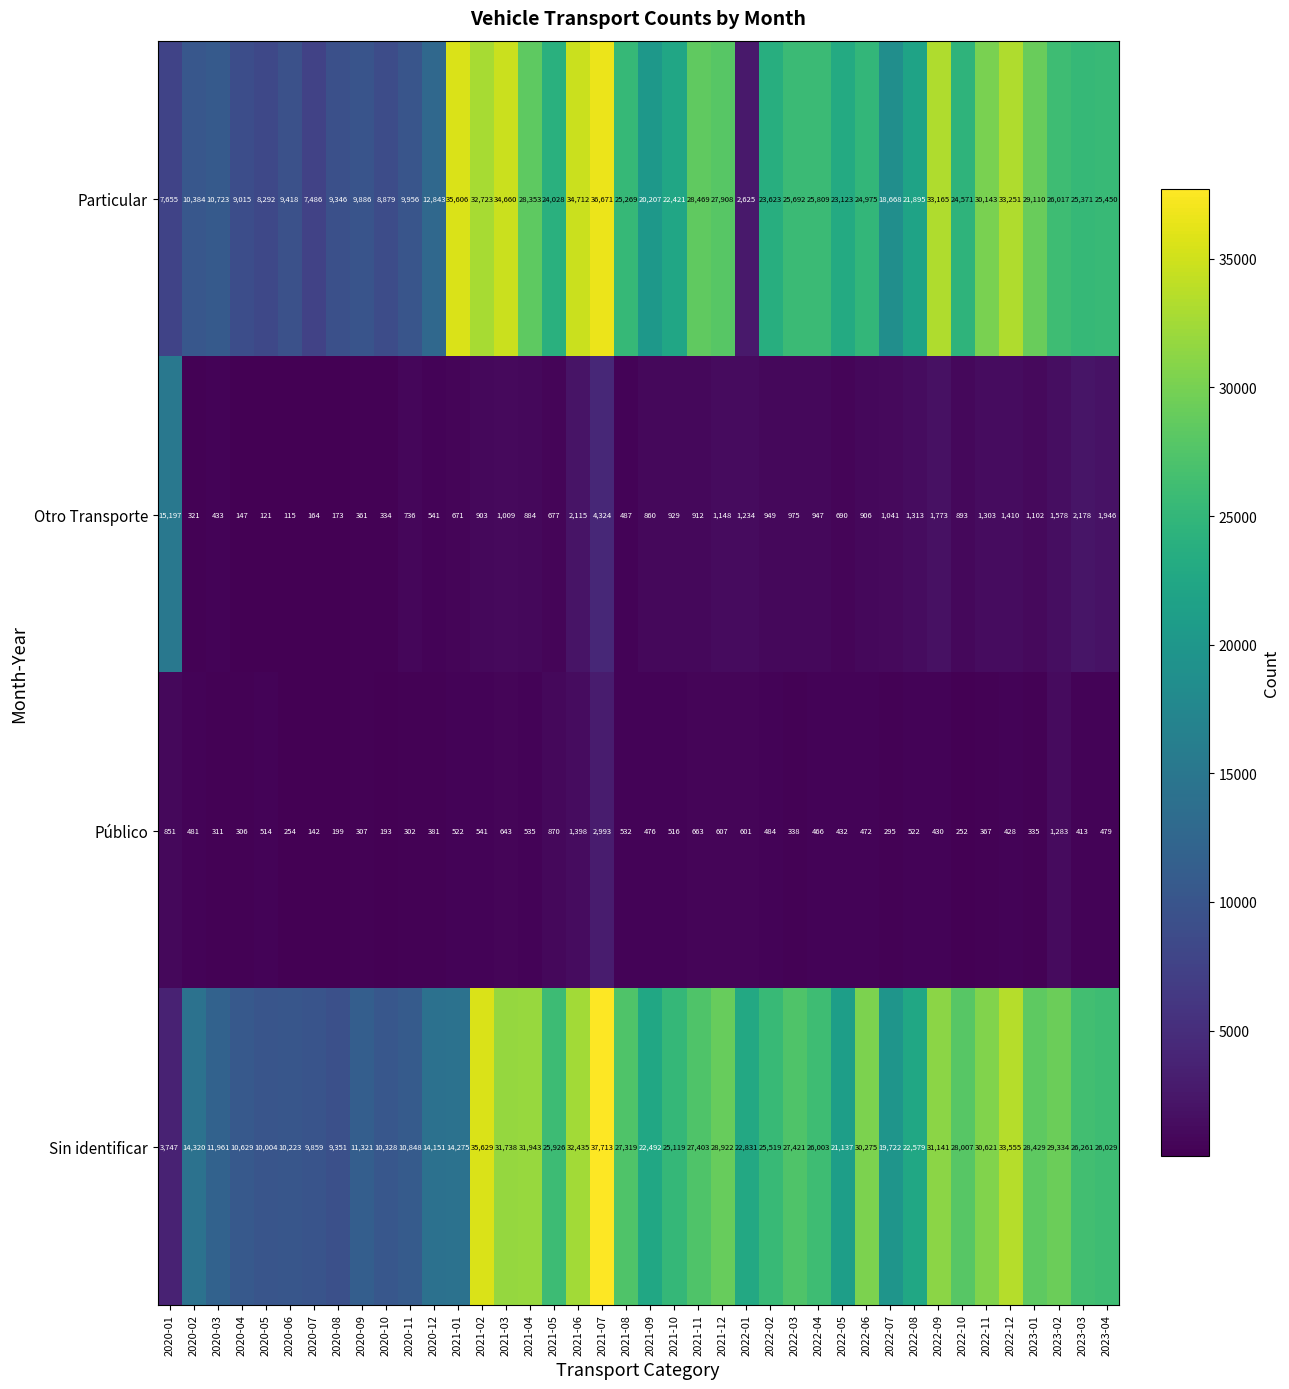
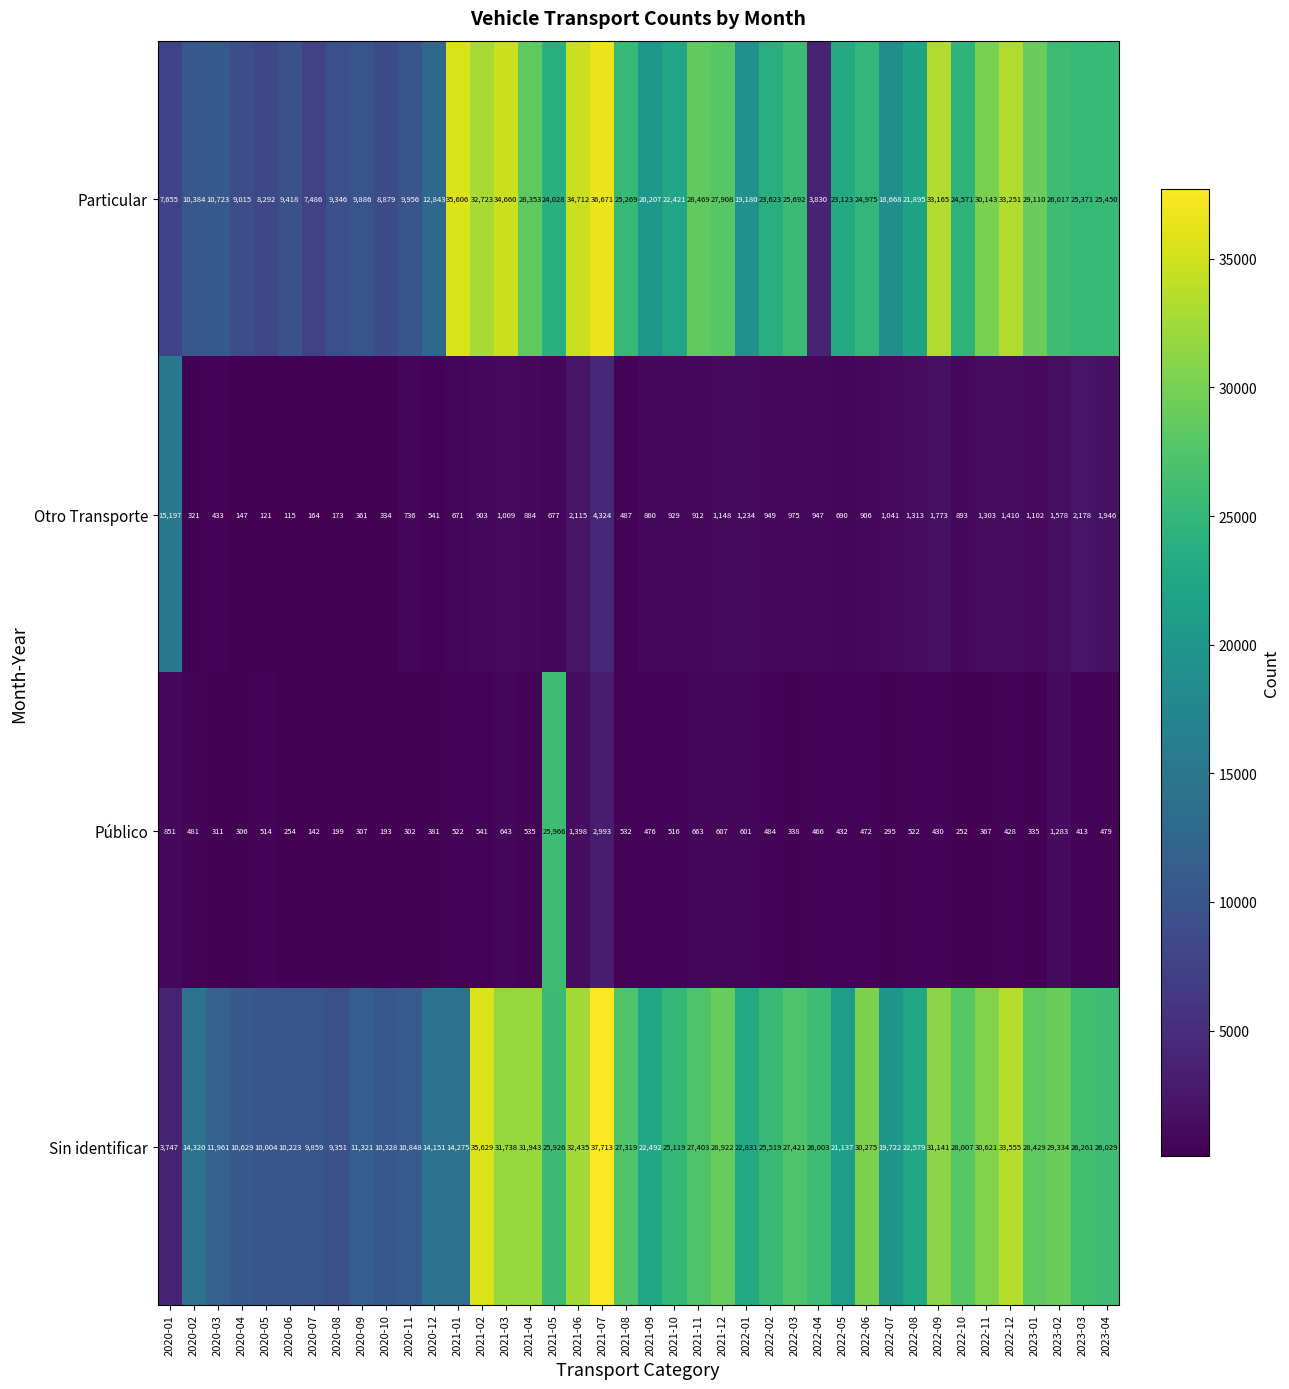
  {
    "Particular": {
      "2020-01": "7,655",
      "2020-02": "10,384",
      "2020-03": "10,723",
      "2020-04": "9,015",
      "2020-05": "8,292",
      "2020-06": "9,418",
      "2020-07": "7,486",
      "2020-08": "9,346",
      "2020-09": "9,886",
      "2020-10": "8,879",
      "2020-11": "9,956",
      "2020-12": "12,843",
      "2021-01": "35,606",
      "2021-02": "32,723",
      "2021-03": "34,660",
      "2021-04": "28,353",
      "2021-05": "24,028",
      "2021-06": "34,712",
      "2021-07": "36,671",
      "2021-08": "25,269",
      "2021-09": "20,207",
      "2021-10": "22,421",
      "2021-11": "28,469",
      "2021-12": "27,908",
-     "2022-01": "2,625",
+     "2022-01": "19,180",
      "2022-02": "23,623",
      "2022-03": "25,692",
-     "2022-04": "25,809",
+     "2022-04": "3,830",
      "2022-05": "23,123",
      "2022-06": "24,975",
      "2022-07": "18,668",
      "2022-08": "21,895",
      "2022-09": "33,165",
      "2022-10": "24,571",
      "2022-11": "30,143",
      "2022-12": "33,251",
      "2023-01": "29,110",
      "2023-02": "26,017",
      "2023-03": "25,371",
      "2023-04": "25,450"
    },
    "Otro Transporte": {
      "2020-01": "15,197",
      "2020-02": "321",
      "2020-03": "433",
      "2020-04": "147",
      "2020-05": "121",
      "2020-06": "115",
      "2020-07": "164",
      "2020-08": "173",
      "2020-09": "361",
      "2020-10": "334",
      "2020-11": "736",
      "2020-12": "541",
      "2021-01": "671",
      "2021-02": "903",
      "2021-03": "1,009",
      "2021-04": "884",
      "2021-05": "677",
      "2021-06": "2,115",
      "2021-07": "4,324",
      "2021-08": "487",
      "2021-09": "860",
      "2021-10": "929",
      "2021-11": "912",
      "2021-12": "1,148",
      "2022-01": "1,234",
      "2022-02": "949",
      "2022-03": "975",
      "2022-04": "947",
      "2022-05": "690",
      "2022-06": "906",
      "2022-07": "1,041",
      "2022-08": "1,313",
      "2022-09": "1,773",
      "2022-10": "893",
      "2022-11": "1,303",
      "2022-12": "1,410",
      "2023-01": "1,102",
      "2023-02": "1,578",
      "2023-03": "2,178",
      "2023-04": "1,946"
    },
    "Público": {
      "2020-01": "851",
      "2020-02": "481",
      "2020-03": "311",
      "2020-04": "306",
      "2020-05": "514",
      "2020-06": "254",
      "2020-07": "142",
      "2020-08": "199",
      "2020-09": "307",
      "2020-10": "193",
      "2020-11": "302",
      "2020-12": "381",
      "2021-01": "522",
      "2021-02": "541",
      "2021-03": "643",
      "2021-04": "535",
-     "2021-05": "870",
+     "2021-05": "25,966",
      "2021-06": "1,398",
      "2021-07": "2,993",
      "2021-08": "532",
      "2021-09": "476",
      "2021-10": "516",
      "2021-11": "663",
      "2021-12": "607",
      "2022-01": "601",
      "2022-02": "484",
      "2022-03": "338",
      "2022-04": "466",
      "2022-05": "432",
      "2022-06": "472",
      "2022-07": "295",
      "2022-08": "522",
      "2022-09": "430",
      "2022-10": "252",
      "2022-11": "367",
      "2022-12": "428",
      "2023-01": "335",
      "2023-02": "1,283",
      "2023-03": "413",
      "2023-04": "479"
    },
    "Sin identificar": {
      "2020-01": "3,747",
      "2020-02": "14,320",
      "2020-03": "11,961",
      "2020-04": "10,629",
      "2020-05": "10,004",
      "2020-06": "10,223",
      "2020-07": "9,859",
      "2020-08": "9,351",
      "2020-09": "11,321",
      "2020-10": "10,328",
      "2020-11": "10,848",
      "2020-12": "14,151",
      "2021-01": "14,275",
      "2021-02": "35,629",
      "2021-03": "31,738",
      "2021-04": "31,943",
      "2021-05": "25,926",
      "2021-06": "32,435",
      "2021-07": "37,713",
      "2021-08": "27,319",
      "2021-09": "22,492",
      "2021-10": "25,119",
      "2021-11": "27,403",
      "2021-12": "28,922",
      "2022-01": "22,831",
      "2022-02": "25,519",
      "2022-03": "27,421",
      "2022-04": "26,003",
      "2022-05": "21,137",
      "2022-06": "30,275",
      "2022-07": "19,722",
      "2022-08": "22,579",
      "2022-09": "31,141",
      "2022-10": "28,007",
      "2022-11": "30,621",
      "2022-12": "33,555",
      "2023-01": "28,429",
      "2023-02": "29,334",
      "2023-03": "26,261",
      "2023-04": "26,029"
    }
  }
